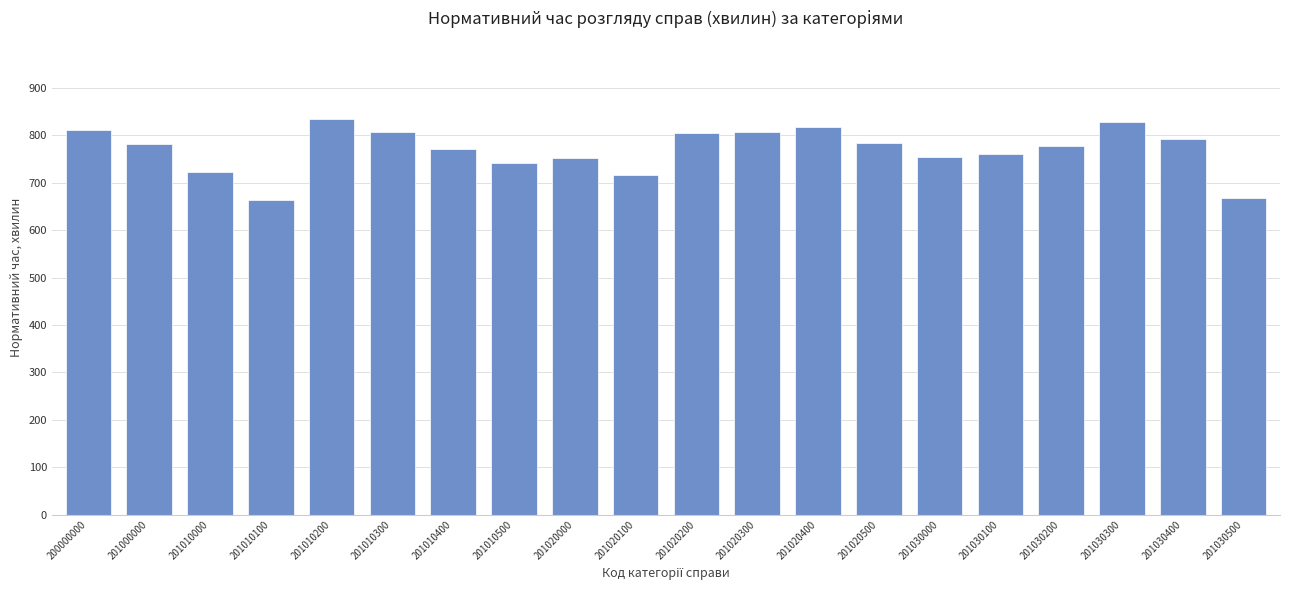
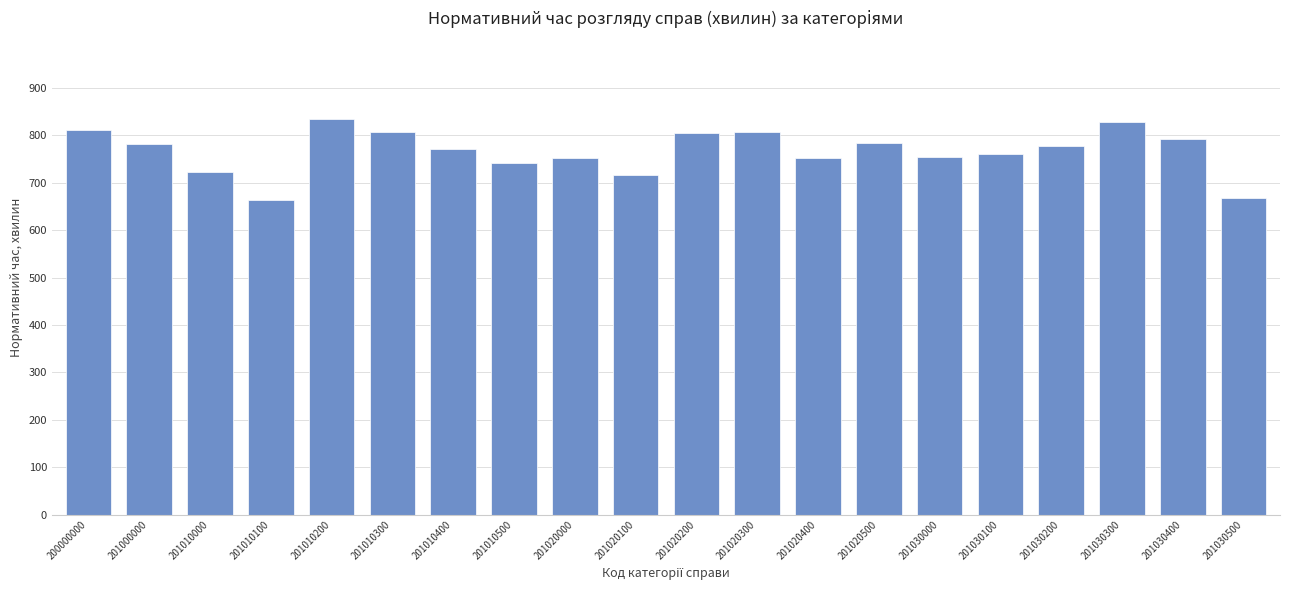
  {
    "200000000": 810,
    "201000000": 780,
    "201010000": 720,
    "201010100": 660,
    "201010200": 840,
    "201010300": 810,
    "201010400": 770,
    "201010500": 740,
    "201020000": 750,
    "201020100": 720,
    "201020200": 810,
    "201020300": 810,
-   "201020400": 820,
+   "201020400": 750,
    "201020500": 780,
    "201030000": 750,
    "201030100": 760,
    "201030200": 780,
    "201030300": 830,
    "201030400": 790,
    "201030500": 670
  }
